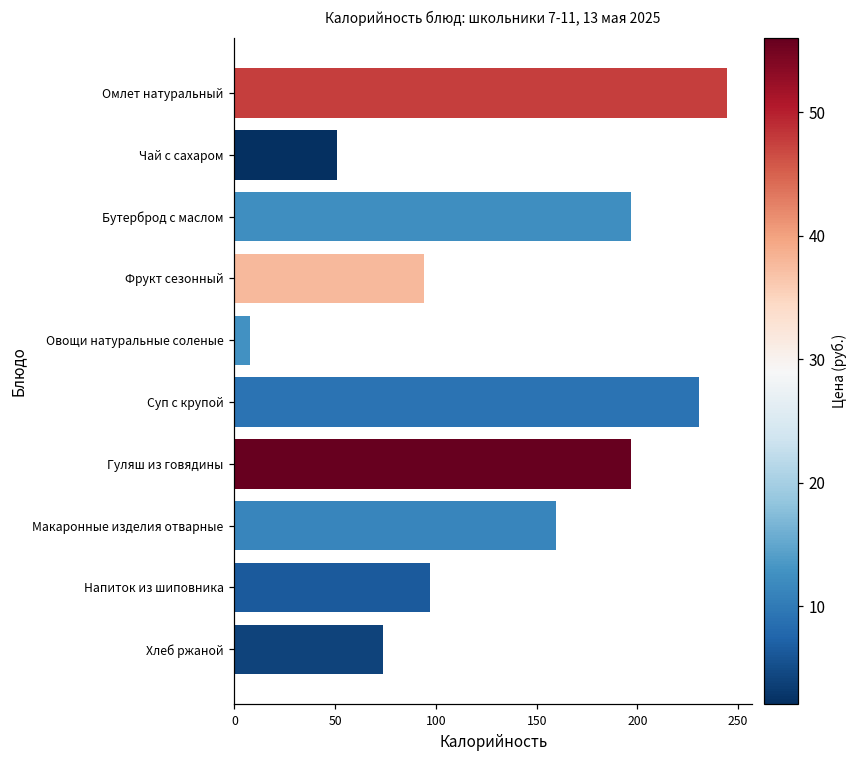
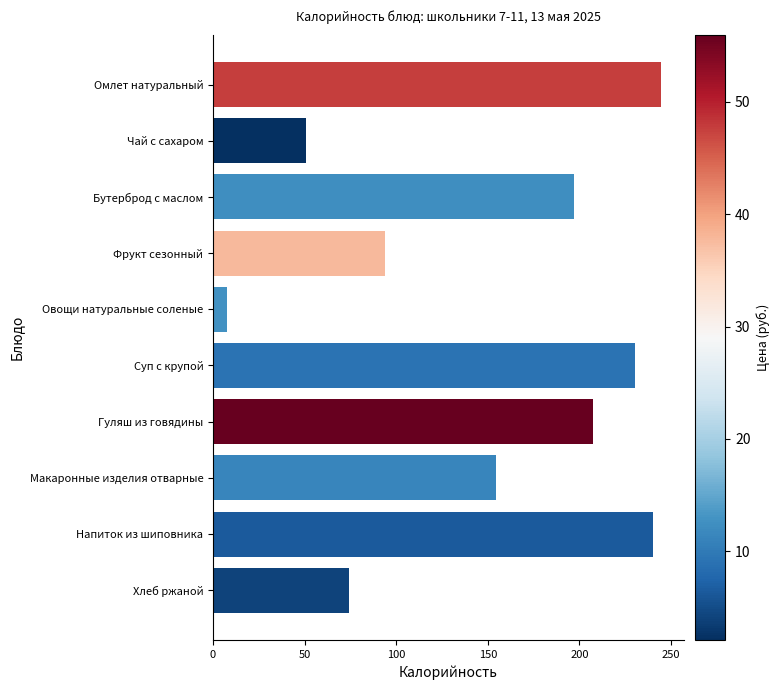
  {
    "Омлет натуральный": 245,
    "Чай с сахаром": 51,
    "Бутерброд с маслом": 197,
    "Фрукт сезонный": 94,
    "Овощи натуральные соленые": 8,
    "Суп с крупой": 230,
-   "Гуляш из говядины": 197,
-   "Макаронные изделия отварные": 160,
-   "Напиток из шиповника": 97,
+   "Гуляш из говядины": 208,
+   "Макаронные изделия отварные": 155,
+   "Напиток из шиповника": 240,
    "Хлеб ржаной": 74
  }
